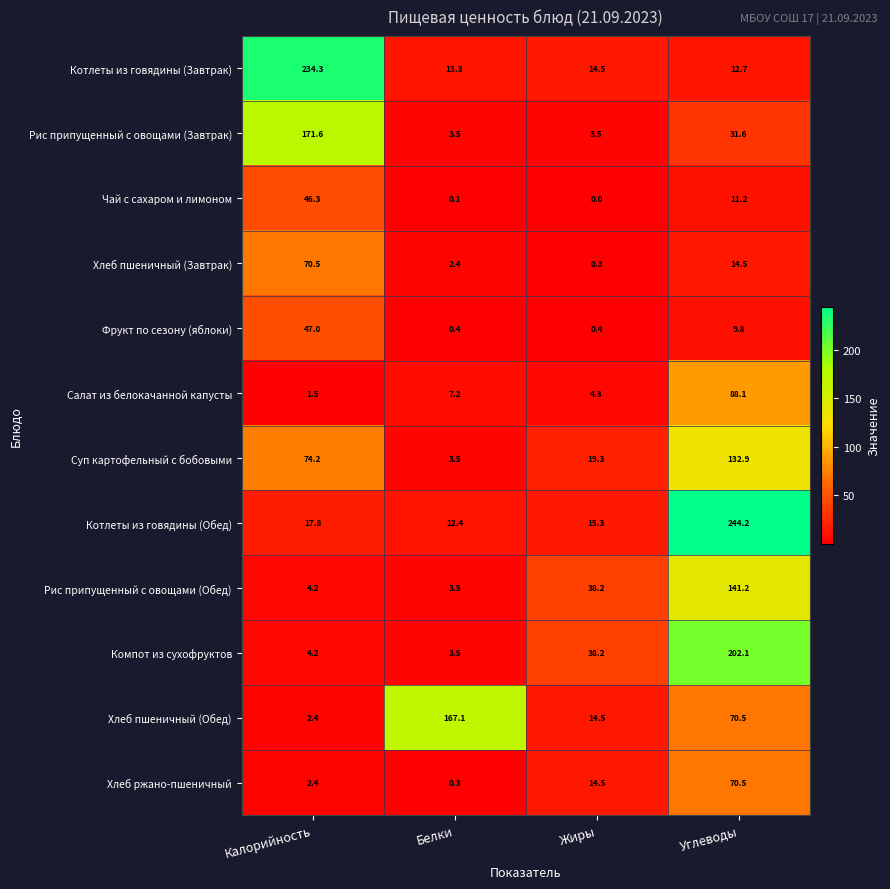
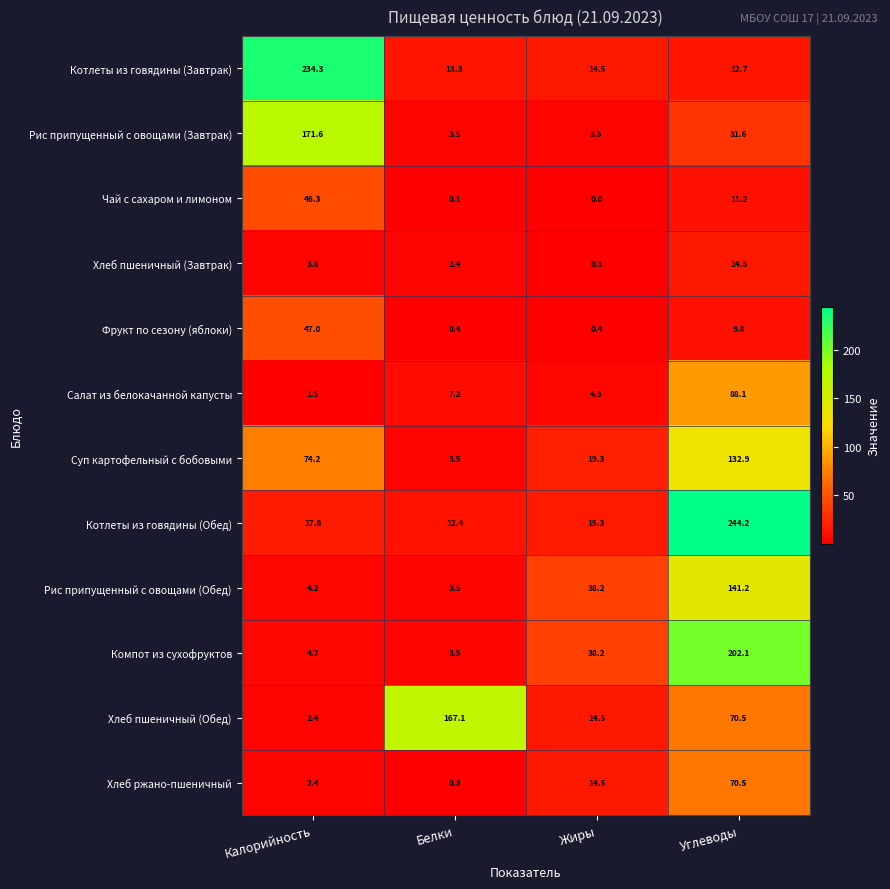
  {
    "Котлеты из говядины (Завтрак)": {
      "Калорийность": 234.3,
      "Белки": 13.3,
      "Жиры": 14.5,
      "Углеводы": 12.7
    },
    "Рис припущенный с овощами (Завтрак)": {
      "Калорийность": 171.6,
      "Белки": 3.5,
      "Жиры": 3.5,
      "Углеводы": 31.6
    },
    "Чай с сахаром и лимоном": {
      "Калорийность": 46.3,
      "Белки": 0.1,
      "Жиры": 0.0,
      "Углеводы": 11.2
    },
    "Хлеб пшеничный (Завтрак)": {
-     "Калорийность": 70.5,
+     "Калорийность": 3.8,
      "Белки": 2.4,
      "Жиры": 0.3,
      "Углеводы": 14.5
    },
    "Фрукт по сезону (яблоки)": {
      "Калорийность": 47.0,
      "Белки": 0.4,
      "Жиры": 0.4,
      "Углеводы": 9.8
    },
    "Салат из белокачанной капусты": {
      "Калорийность": 1.5,
      "Белки": 7.2,
      "Жиры": 4.3,
      "Углеводы": 88.1
    },
    "Суп картофельный с бобовыми": {
      "Калорийность": 74.2,
      "Белки": 3.5,
      "Жиры": 19.3,
      "Углеводы": 132.9
    },
    "Котлеты из говядины (Обед)": {
      "Калорийность": 17.8,
      "Белки": 12.4,
      "Жиры": 15.3,
      "Углеводы": 244.2
    },
    "Рис припущенный с овощами (Обед)": {
      "Калорийность": 4.2,
      "Белки": 3.5,
      "Жиры": 38.2,
      "Углеводы": 141.2
    },
    "Компот из сухофруктов": {
      "Калорийность": 4.2,
      "Белки": 3.5,
      "Жиры": 38.2,
      "Углеводы": 202.1
    },
    "Хлеб пшеничный (Обед)": {
      "Калорийность": 2.4,
      "Белки": 167.1,
      "Жиры": 14.5,
      "Углеводы": 70.5
    },
    "Хлеб ржано-пшеничный": {
      "Калорийность": 2.4,
      "Белки": 0.3,
      "Жиры": 14.5,
      "Углеводы": 70.5
    }
  }
